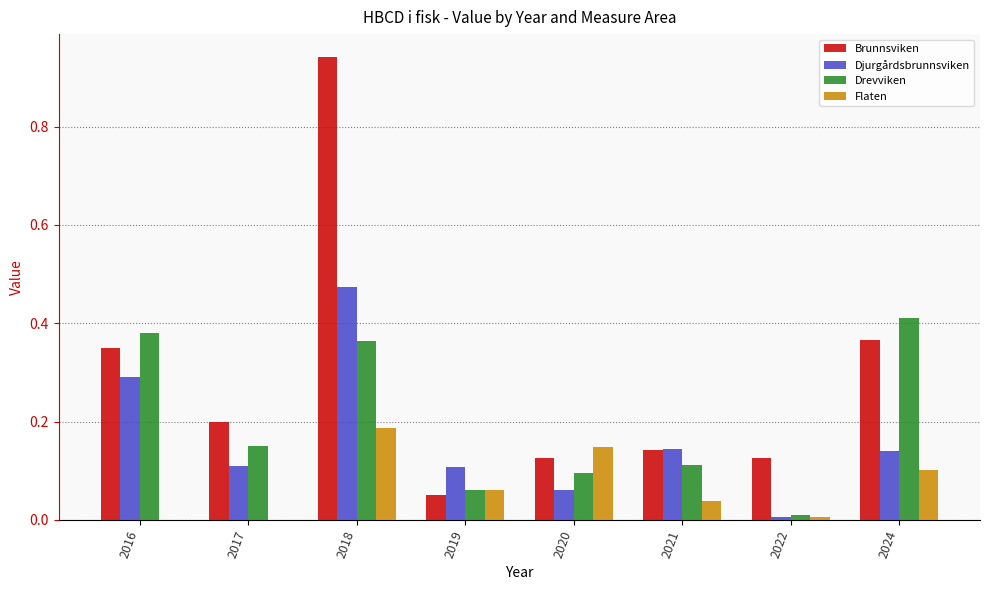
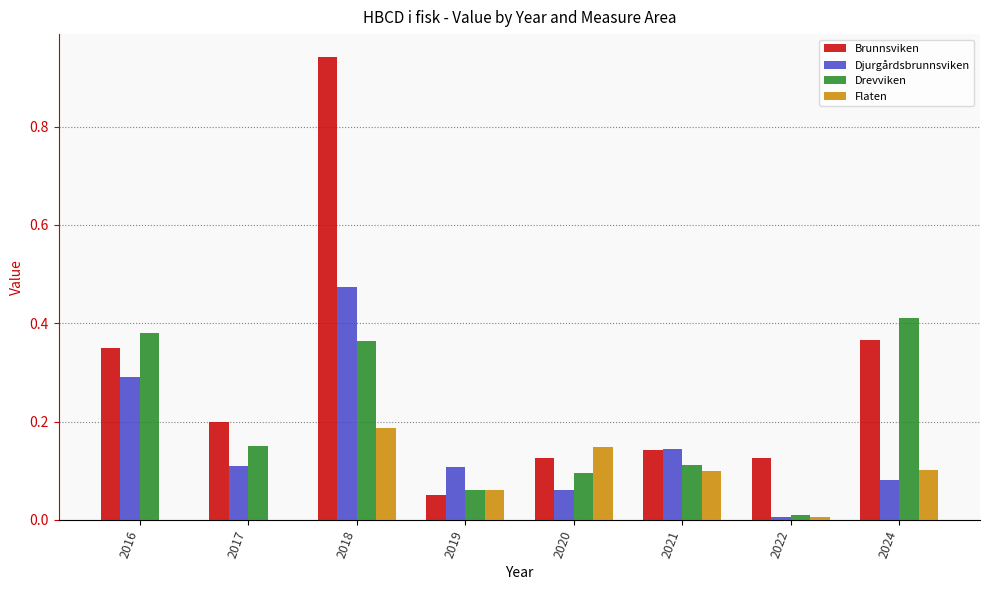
  {
    "Brunnsviken": {
      "2016": 0.35,
      "2017": 0.20,
      "2018": 0.94,
      "2019": 0.05,
      "2020": 0.13,
      "2021": 0.14,
      "2022": 0.13,
      "2024": 0.37
    },
    "Djurgårdsbrunnsviken": {
      "2016": 0.29,
      "2017": 0.11,
      "2018": 0.47,
      "2019": 0.11,
      "2020": 0.06,
      "2021": 0.14,
      "2022": 0.01,
-     "2024": 0.14
+     "2024": 0.08
    },
    "Drevviken": {
      "2016": 0.38,
      "2017": 0.15,
      "2018": 0.36,
      "2019": 0.06,
      "2020": 0.10,
      "2021": 0.11,
      "2022": 0.01,
      "2024": 0.41
    },
    "Flaten": {
      "2016": 0.00,
      "2017": 0.00,
      "2018": 0.19,
      "2019": 0.06,
      "2020": 0.15,
-     "2021": 0.04,
+     "2021": 0.10,
      "2022": 0.01,
      "2024": 0.10
    }
  }
